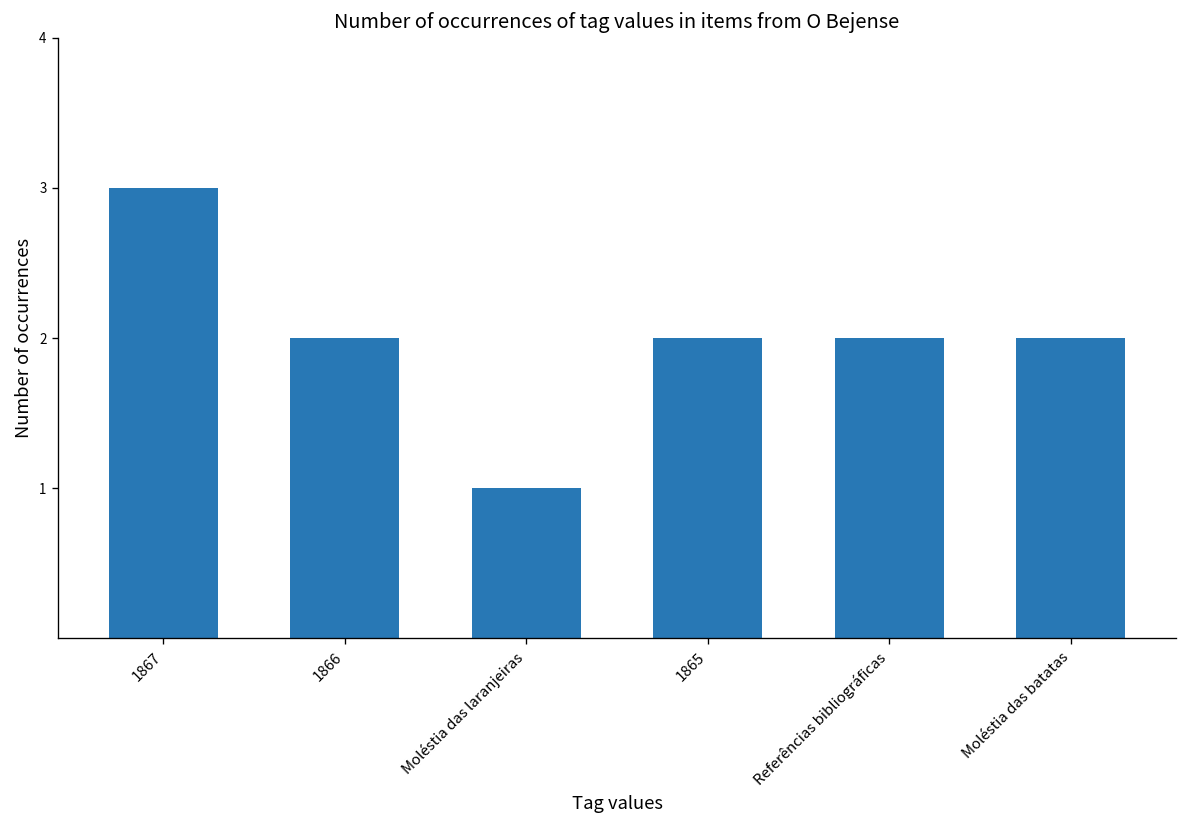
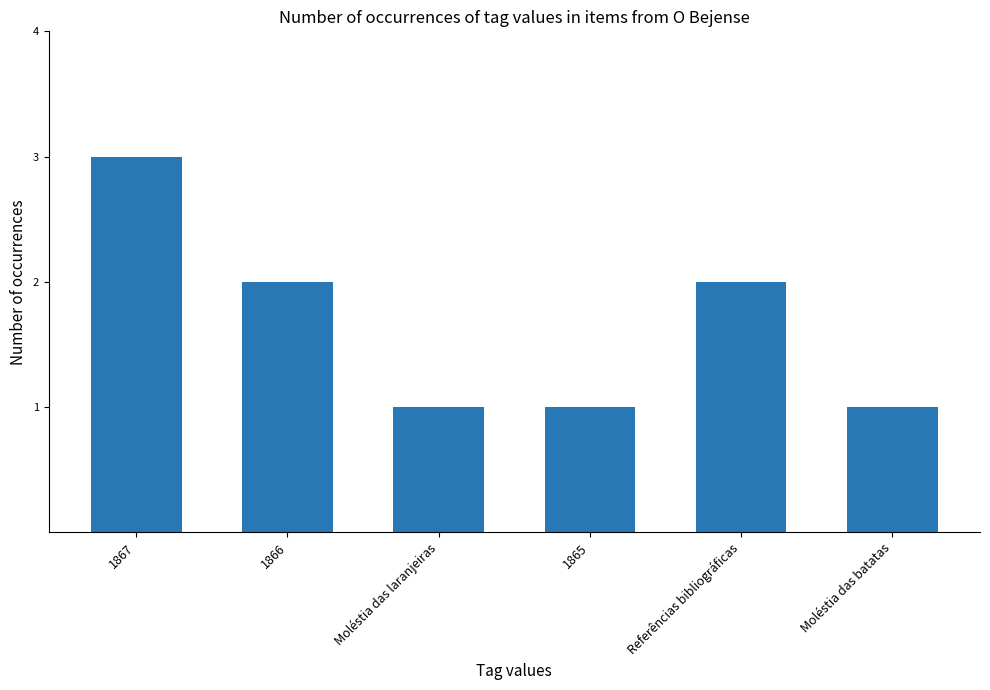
  {
    "1867": 3,
    "1866": 2,
    "Moléstia das laranjeiras": 1,
-   "1865": 2,
+   "1865": 1,
    "Referências bibliográficas": 2,
-   "Moléstia das batatas": 2
+   "Moléstia das batatas": 1
  }
